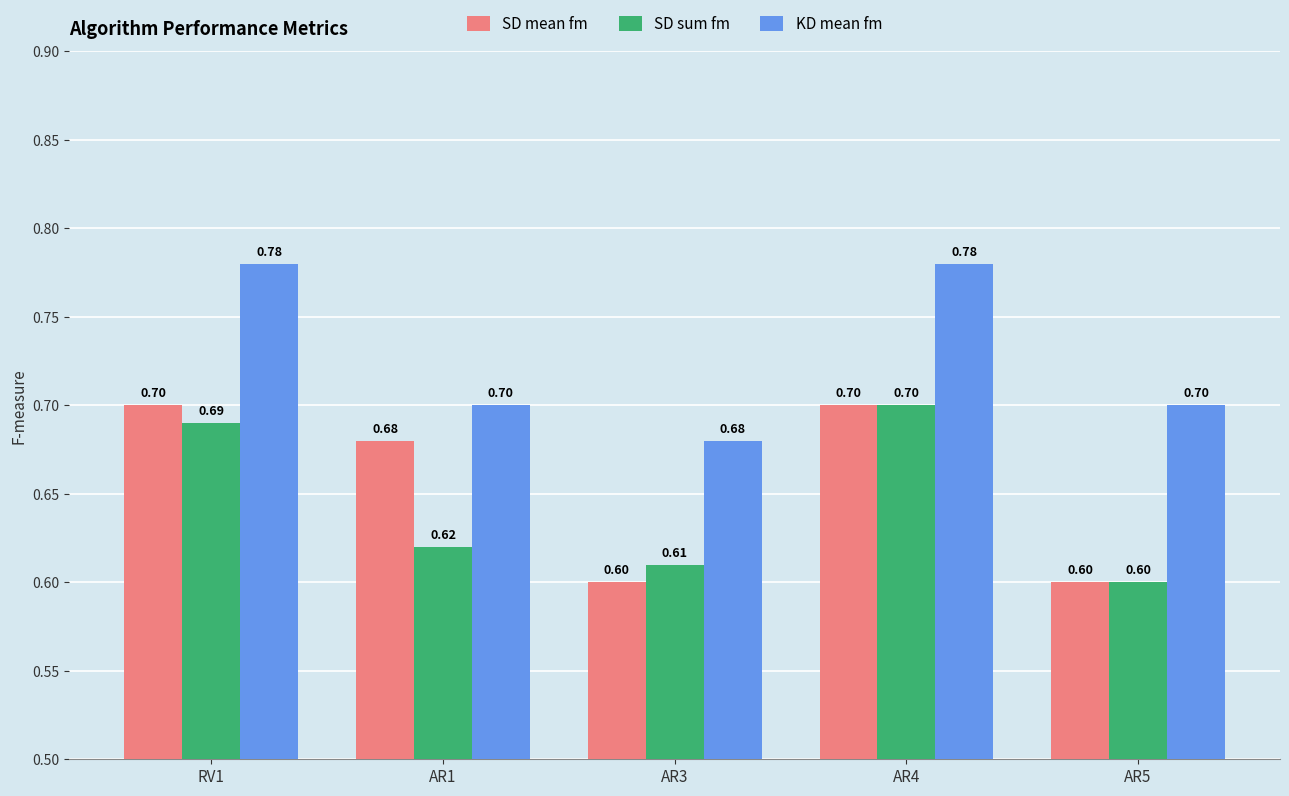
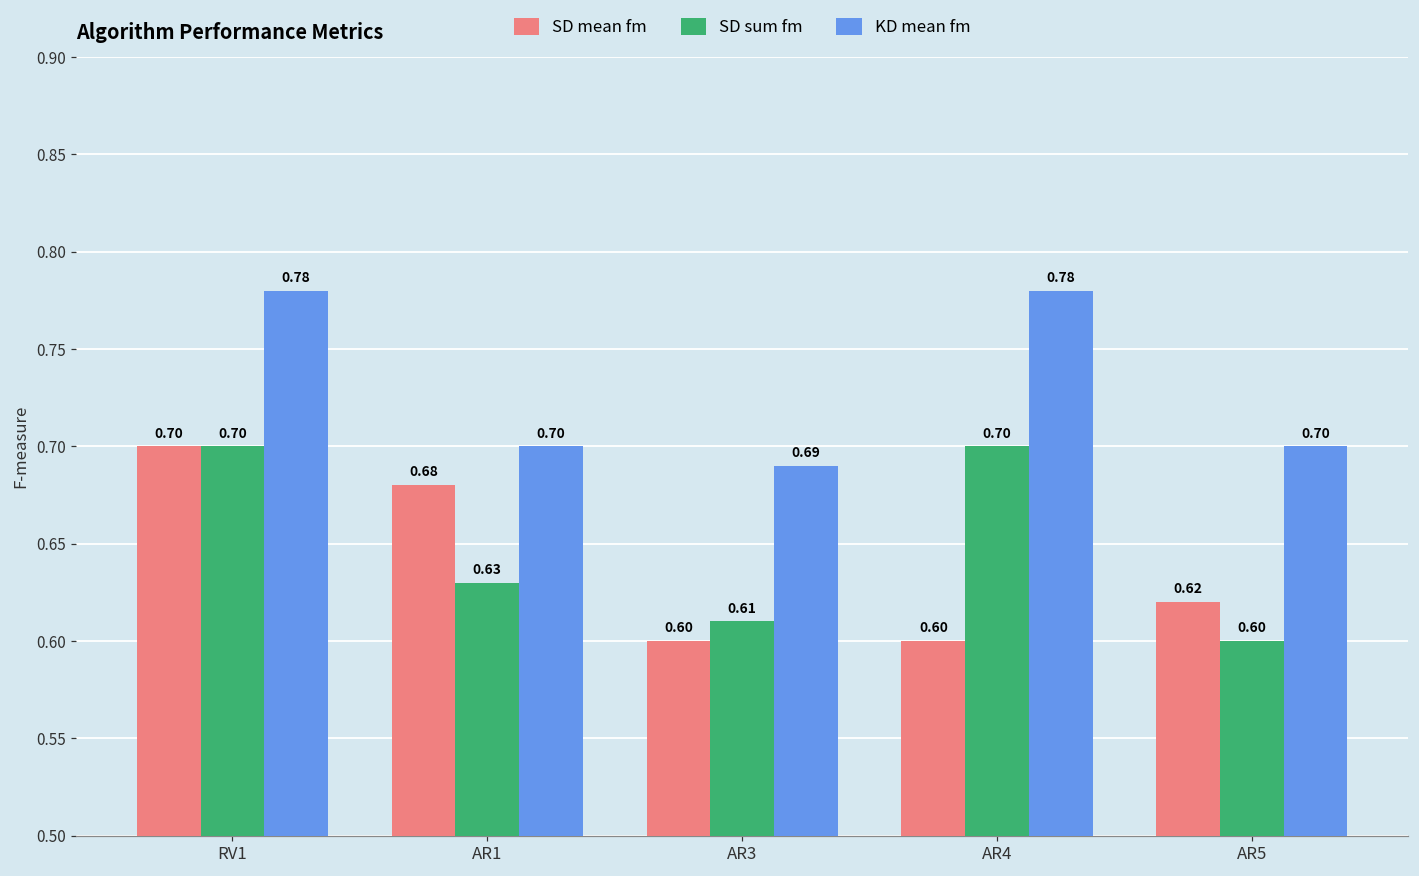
  {
    "SD mean fm": {
      "RV1": 0.70,
      "AR1": 0.68,
      "AR3": 0.60,
-     "AR4": 0.70,
-     "AR5": 0.60
+     "AR4": 0.60,
+     "AR5": 0.62
    },
    "SD sum fm": {
-     "RV1": 0.69,
-     "AR1": 0.62,
+     "RV1": 0.70,
+     "AR1": 0.63,
      "AR3": 0.61,
      "AR4": 0.70,
      "AR5": 0.60
    },
    "KD mean fm": {
      "RV1": 0.78,
      "AR1": 0.70,
-     "AR3": 0.68,
+     "AR3": 0.69,
      "AR4": 0.78,
      "AR5": 0.70
    }
  }
